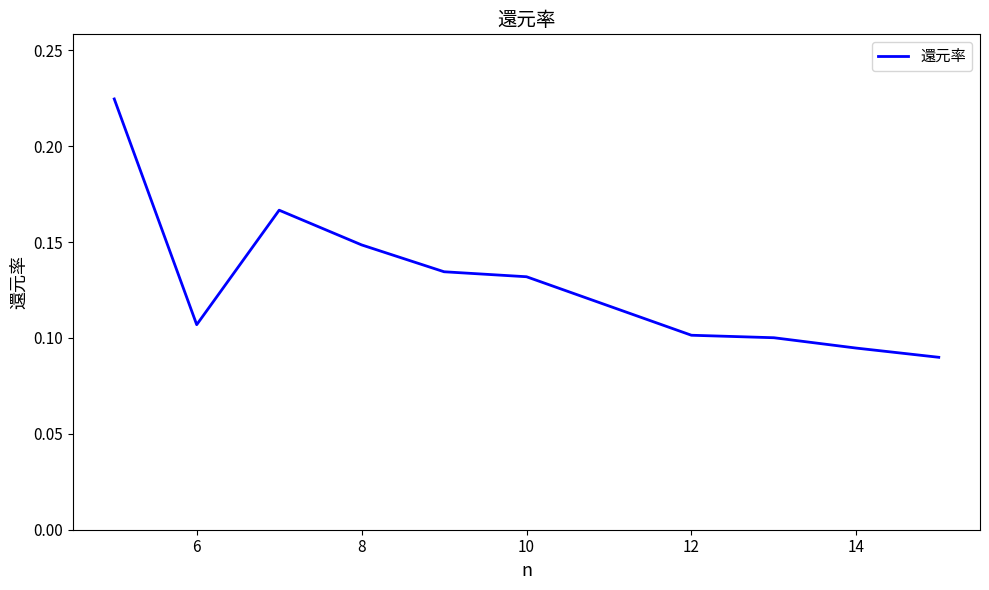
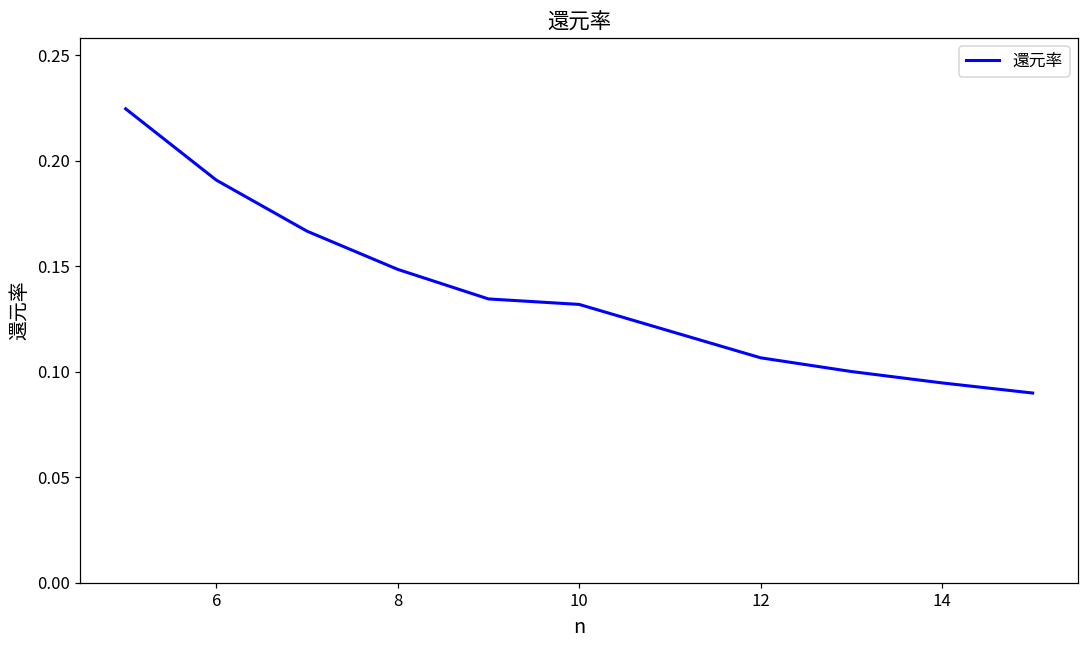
  {
-   "6": 0.107,
+   "6": 0.191,
    "8": 0.149,
    "10": 0.132,
-   "12": 0.101,
+   "12": 0.107,
    "14": 0.095
  }
